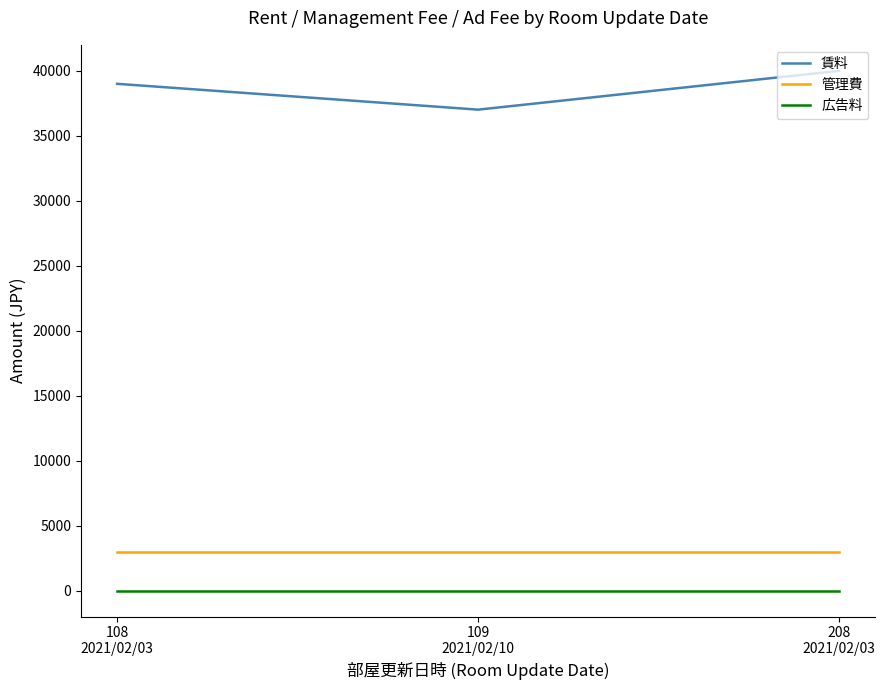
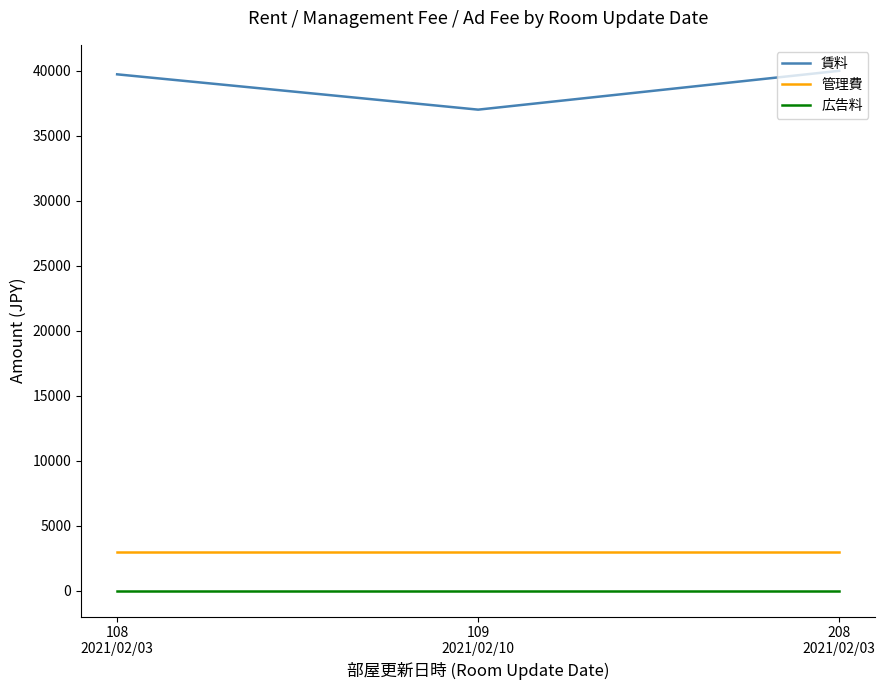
  {
    "賃料": {
-     "108 2021/02/03": 39000,
+     "108 2021/02/03": 39700,
      "109 2021/02/10": 37000
    },
    "管理費": {
      "108 2021/02/03": 3000,
      "109 2021/02/10": 3000,
      "208 2021/02/03": 3000
    },
    "広告料": {
      "108 2021/02/03": 0,
      "109 2021/02/10": 0,
      "208 2021/02/03": 0
    }
  }
